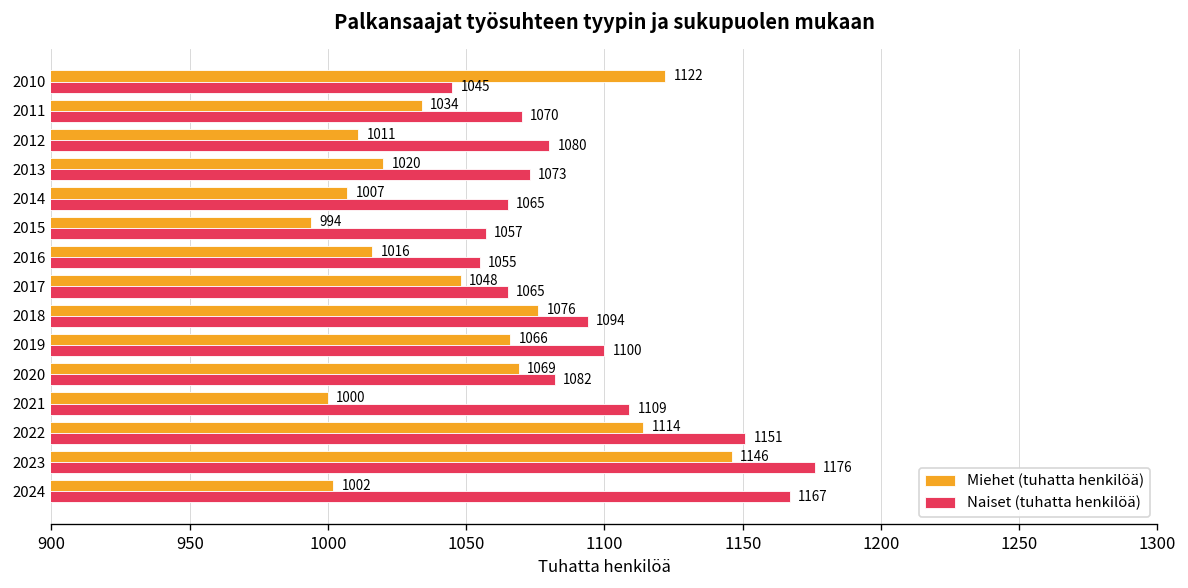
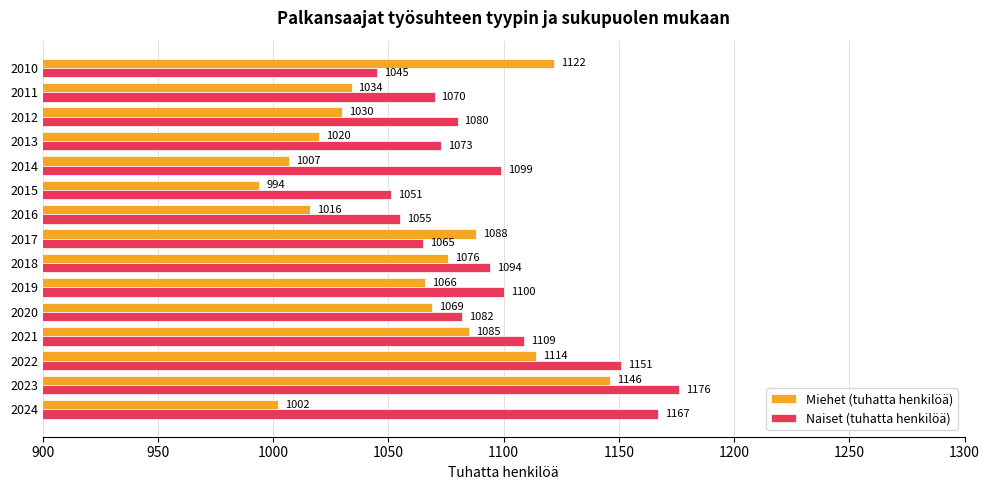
  {
    "Miehet (tuhatta henkilöä)": {
      "2010": 1122,
      "2011": 1034,
-     "2012": 1011,
+     "2012": 1030,
      "2013": 1020,
      "2014": 1007,
      "2015": 994,
      "2016": 1016,
-     "2017": 1048,
+     "2017": 1088,
      "2018": 1076,
      "2019": 1066,
      "2020": 1069,
-     "2021": 1000,
+     "2021": 1085,
      "2022": 1114,
      "2023": 1146,
      "2024": 1002
    },
    "Naiset (tuhatta henkilöä)": {
      "2010": 1045,
      "2011": 1070,
      "2012": 1080,
      "2013": 1073,
-     "2014": 1065,
-     "2015": 1057,
+     "2014": 1099,
+     "2015": 1051,
      "2016": 1055,
      "2017": 1065,
      "2018": 1094,
      "2019": 1100,
      "2020": 1082,
      "2021": 1109,
      "2022": 1151,
      "2023": 1176,
      "2024": 1167
    }
  }
